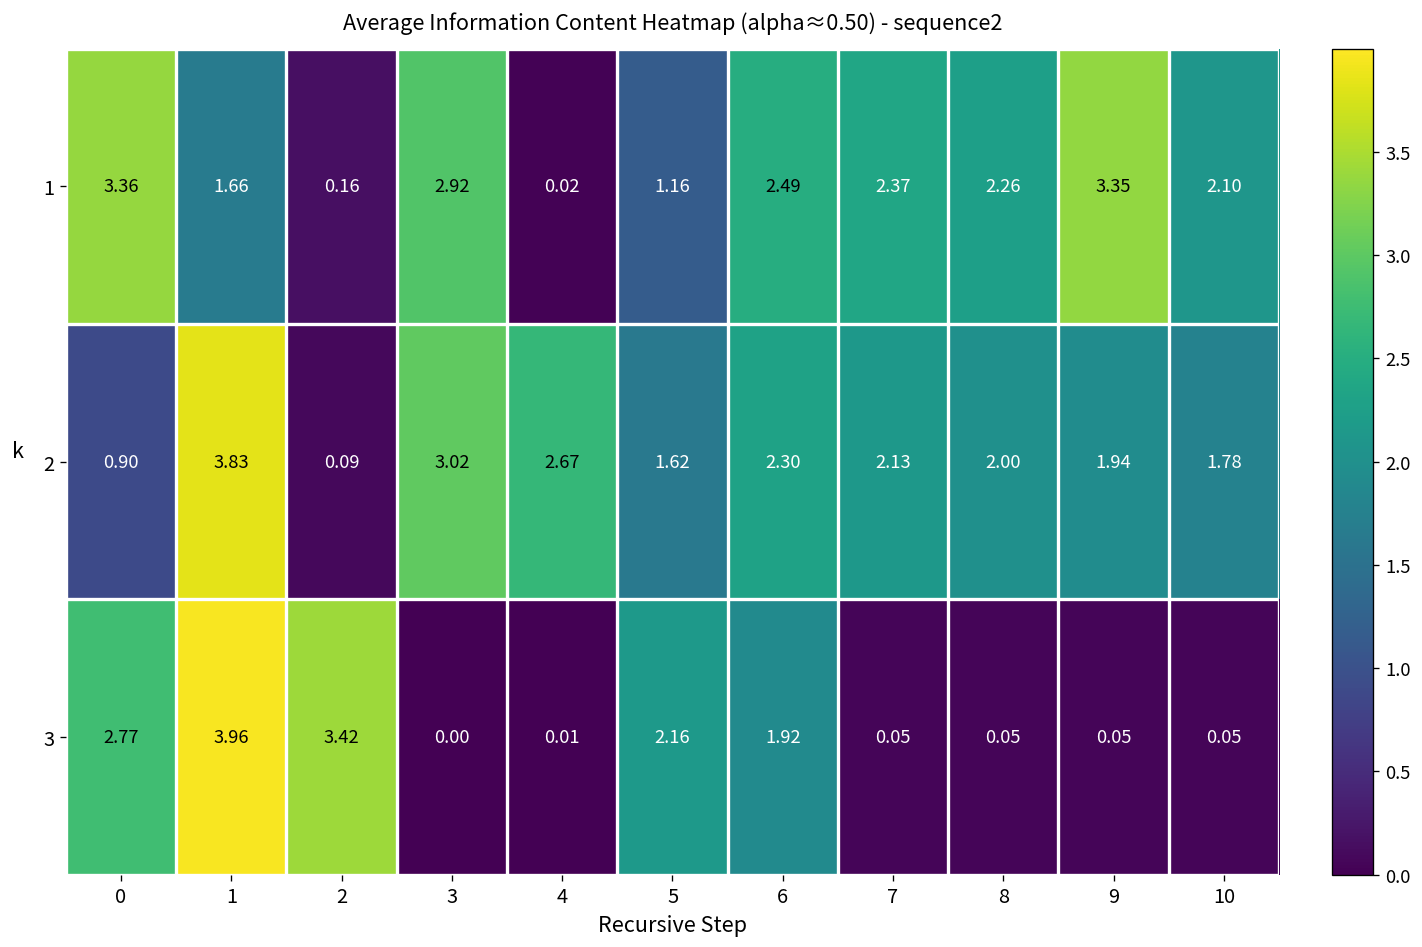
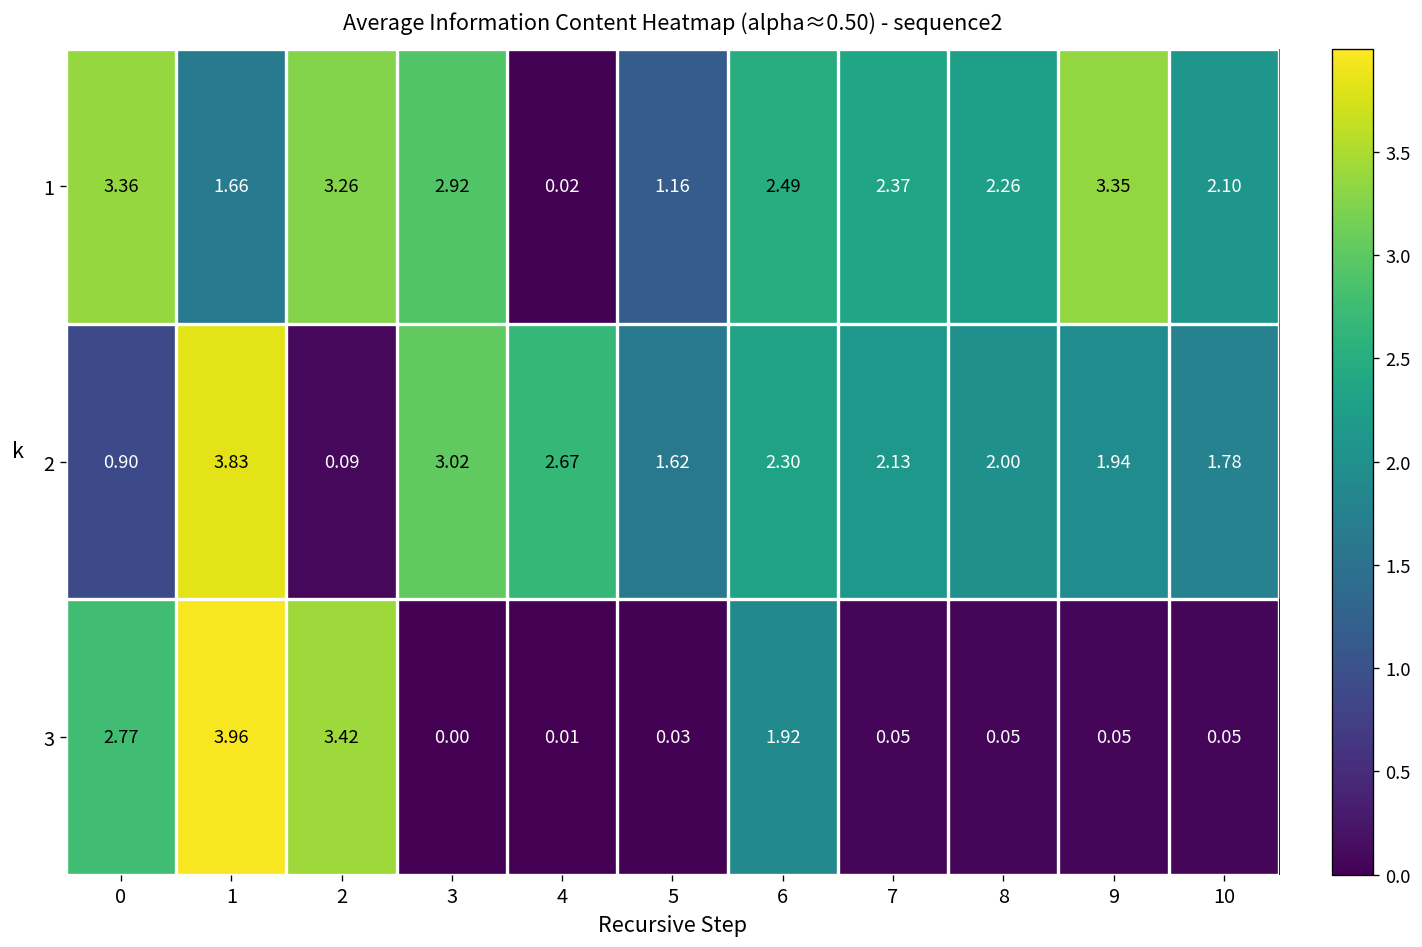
  {
    "1": {
      "0": 3.36,
      "1": 1.66,
-     "2": 0.16,
+     "2": 3.26,
      "3": 2.92,
      "4": 0.02,
      "5": 1.16,
      "6": 2.49,
      "7": 2.37,
      "8": 2.26,
      "9": 3.35,
      "10": 2.10
    },
    "2": {
      "0": 0.90,
      "1": 3.83,
      "2": 0.09,
      "3": 3.02,
      "4": 2.67,
      "5": 1.62,
      "6": 2.30,
      "7": 2.13,
      "8": 2.00,
      "9": 1.94,
      "10": 1.78
    },
    "3": {
      "0": 2.77,
      "1": 3.96,
      "2": 3.42,
      "3": 0.00,
      "4": 0.01,
-     "5": 2.16,
+     "5": 0.03,
      "6": 1.92,
      "7": 0.05,
      "8": 0.05,
      "9": 0.05,
      "10": 0.05
    }
  }
